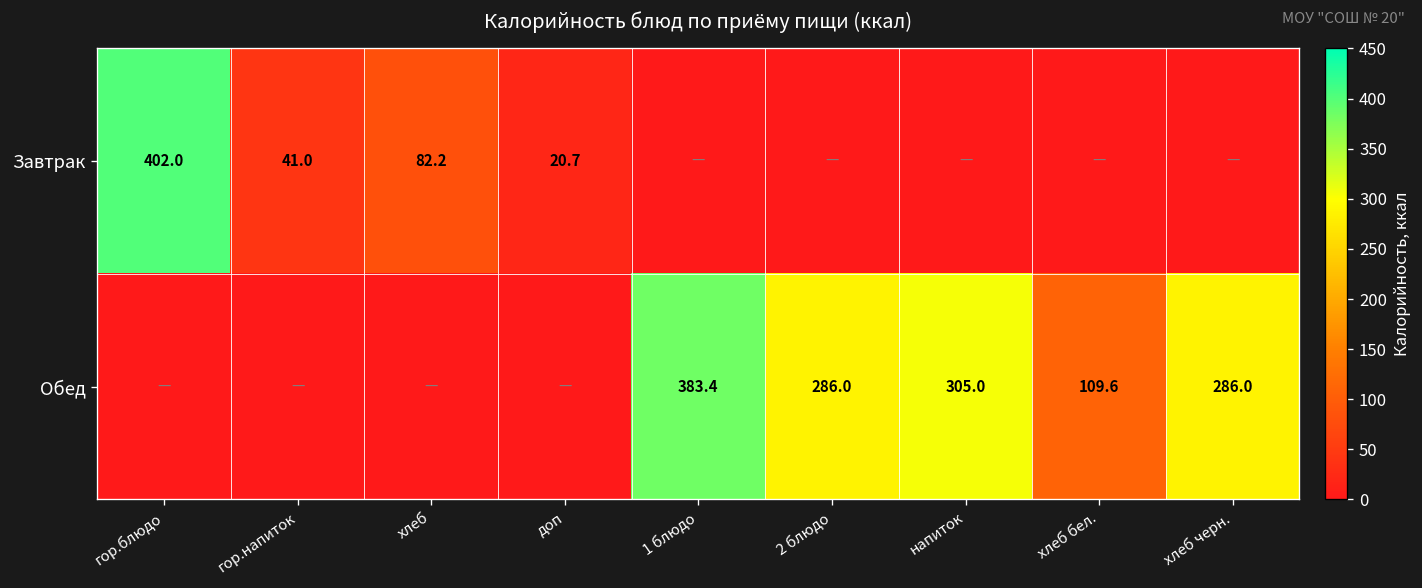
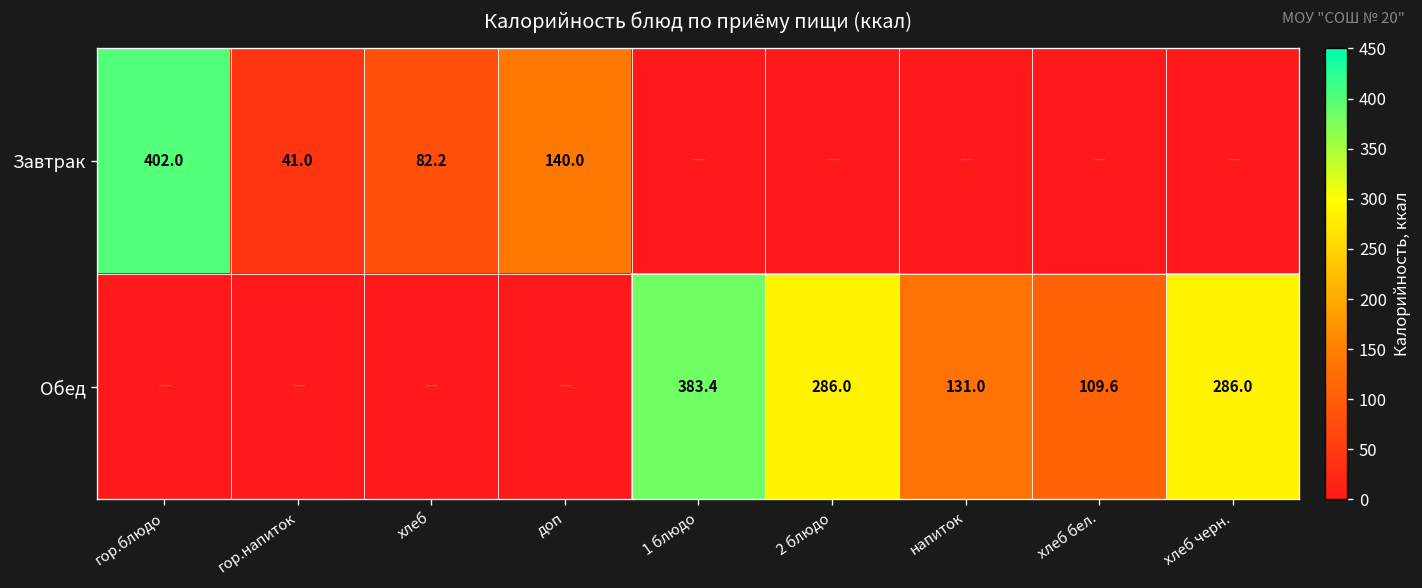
  {
    "Завтрак": {
      "гор.блюдо": 402.0,
      "гор.напиток": 41.0,
      "хлеб": 82.2,
-     "доп": 20.7
+     "доп": 140.0
    },
    "Обед": {
      "1 блюдо": 383.4,
      "2 блюдо": 286.0,
-     "напиток": 305.0,
+     "напиток": 131.0,
      "хлеб бел.": 109.6,
      "хлеб черн.": 286.0
    }
  }
